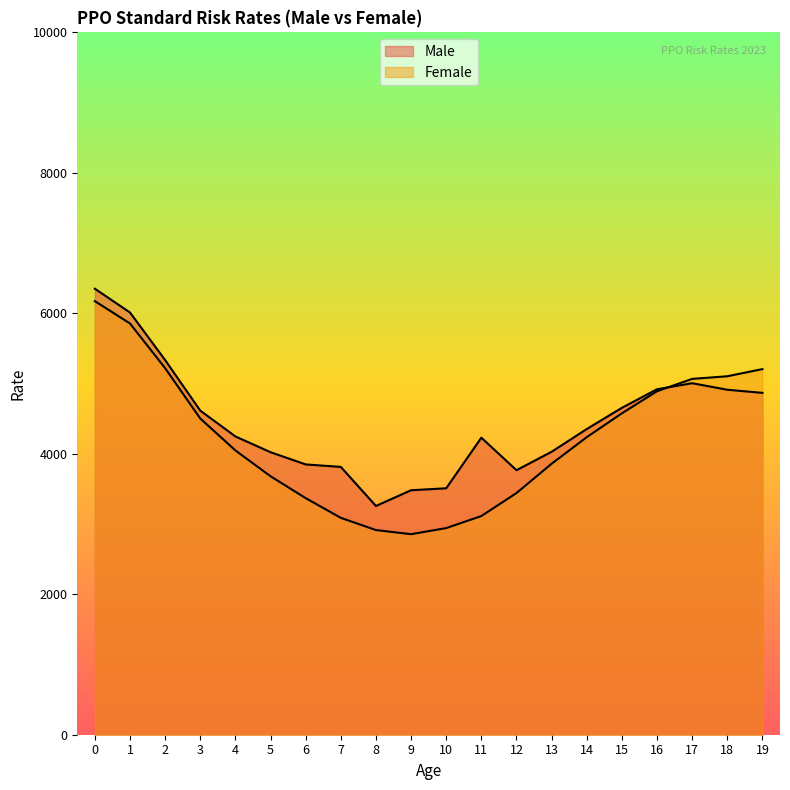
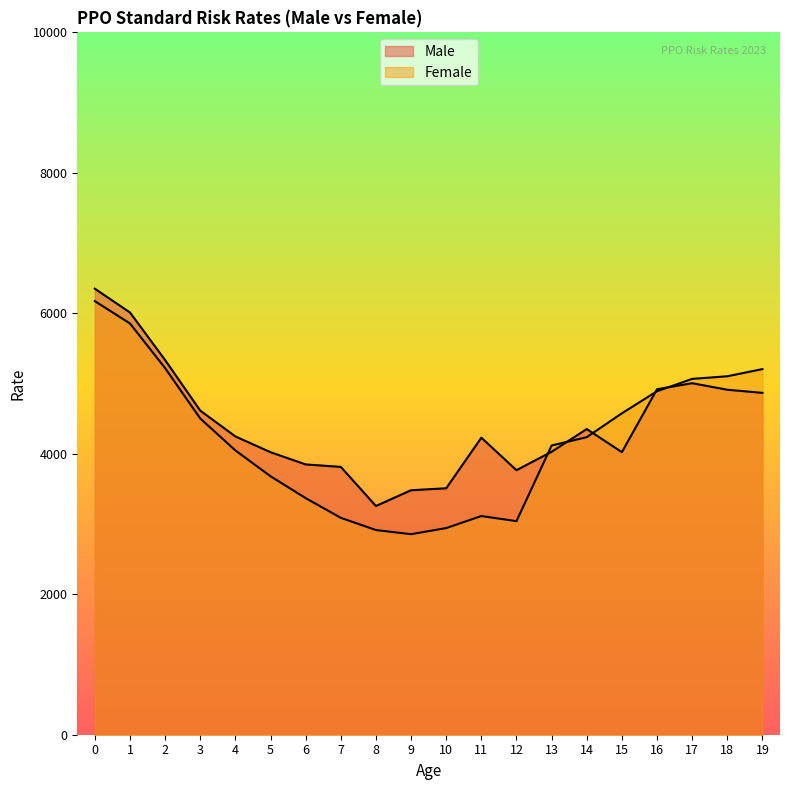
  {
    "Male": {
      "0": 6400,
      "1": 6000,
      "2": 5300,
      "3": 4600,
      "4": 4200,
      "5": 4000,
      "6": 3800,
      "7": 3800,
      "8": 3300,
      "9": 3500,
      "10": 3500,
      "11": 4200,
      "12": 3800,
      "13": 4000,
      "14": 4400,
-     "15": 4700,
+     "15": 4000,
      "17": 5000,
      "18": 4900,
      "19": 4900
    },
    "Female": {
      "0": 6200,
      "1": 5900,
      "2": 5200,
      "3": 4500,
      "4": 4000,
      "5": 3700,
      "6": 3400,
      "7": 3100,
      "8": 2900,
      "9": 2900,
      "10": 2900,
      "11": 3100,
-     "12": 3400,
-     "13": 3900,
+     "12": 3000,
+     "13": 4100,
      "14": 4200,
      "15": 4600,
      "17": 5100,
      "18": 5100,
      "19": 5200
    }
  }
